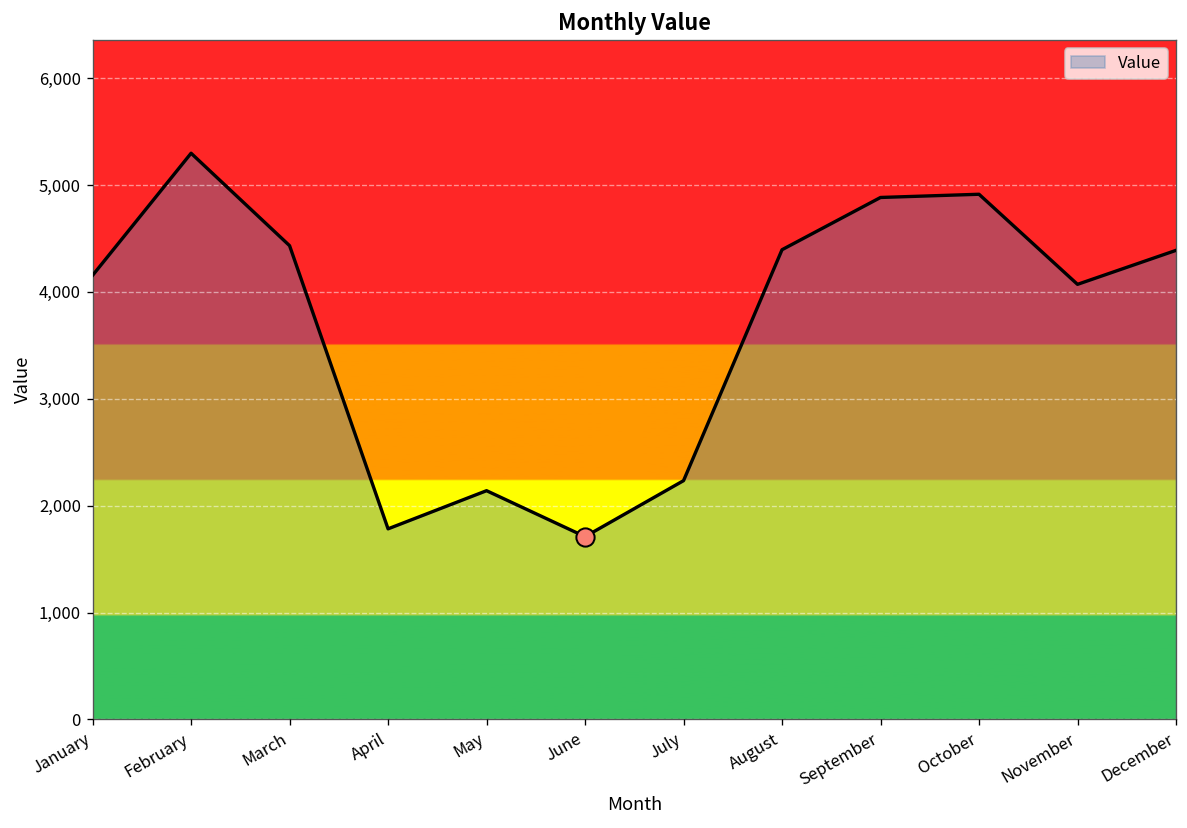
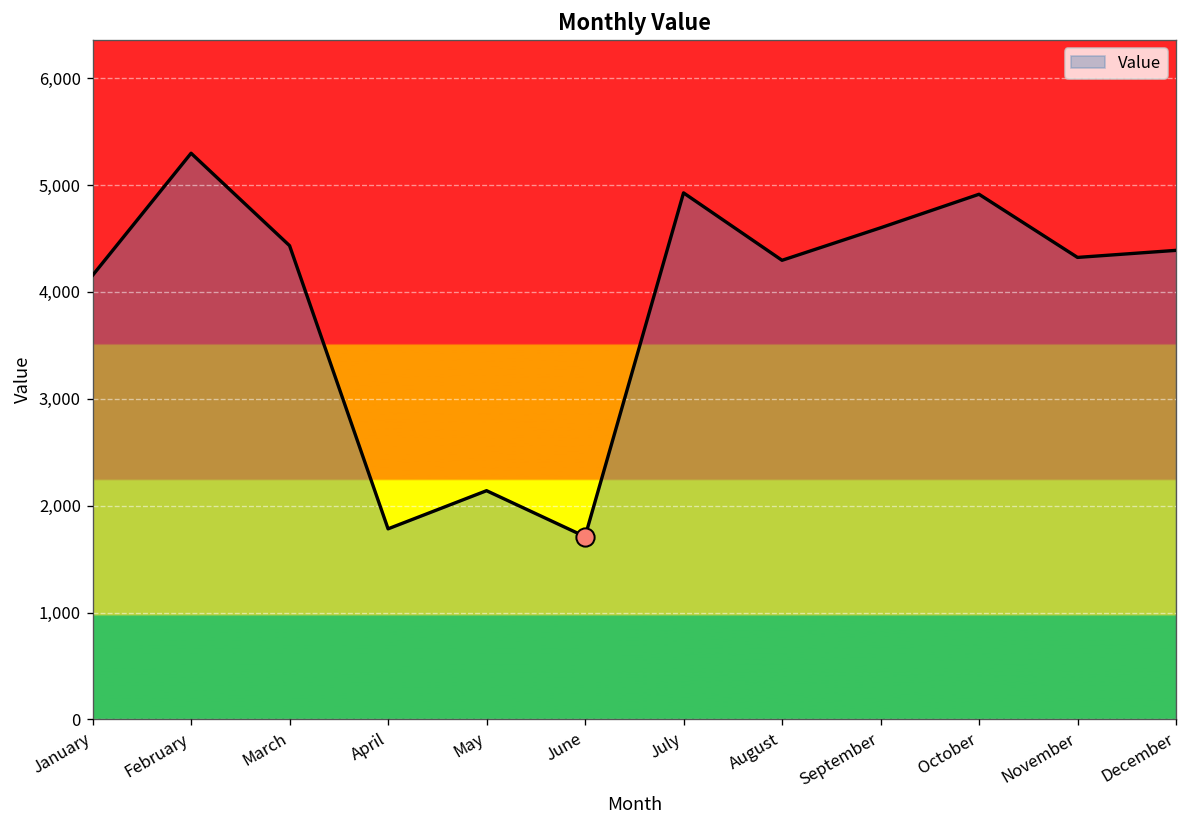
  {
    "Value": {
      "January": "4,200",
      "February": "5,300",
      "March": "4,400",
      "April": "1,800",
      "May": "2,100",
-     "July": "2,200",
-     "August": "4,400",
-     "September": "4,900",
+     "July": "4,900",
+     "August": "4,300",
+     "September": "4,600",
      "October": "4,900",
-     "November": "4,100",
+     "November": "4,300",
      "December": "4,400"
    }
  }
